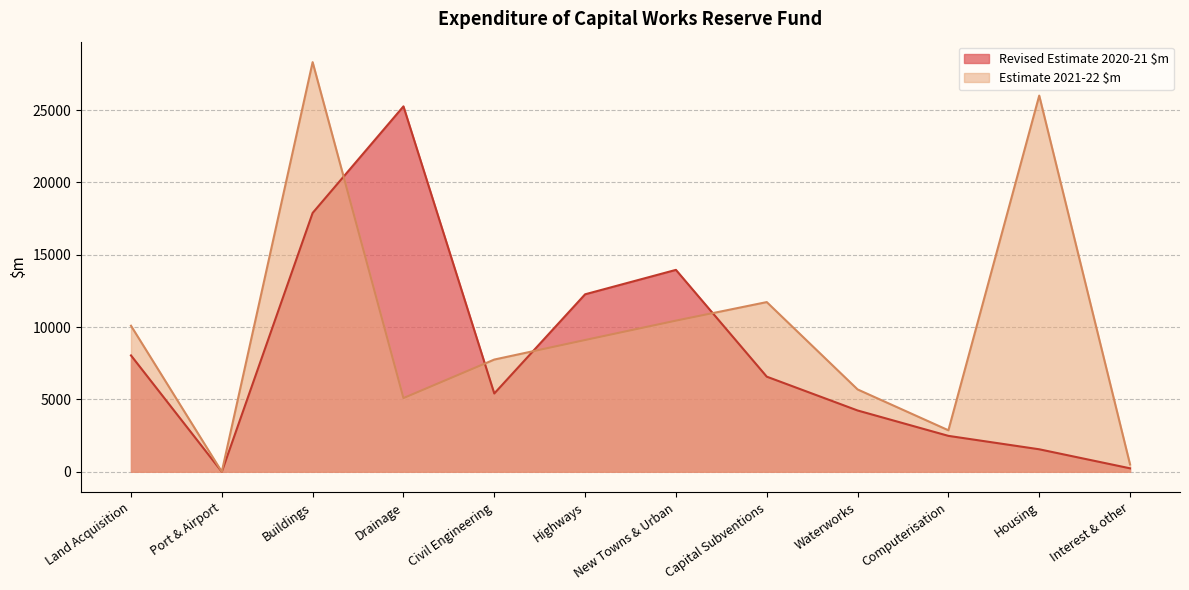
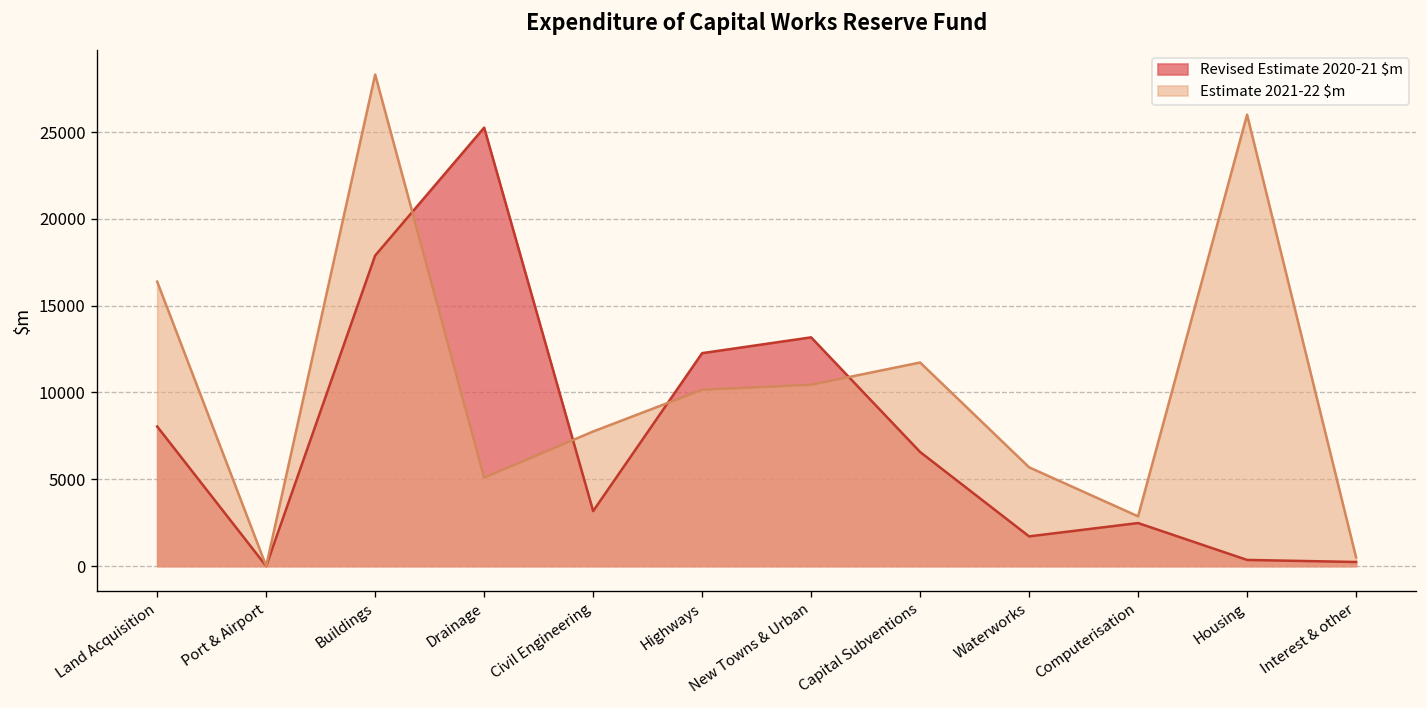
  {
    "Revised Estimate 2020-21 $m": {
      "Land Acquisition": 8000,
      "Buildings": 17900,
      "Drainage": 25300,
-     "Civil Engineering": 5400,
+     "Civil Engineering": 3200,
      "Highways": 12300,
-     "New Towns & Urban": 14000,
+     "New Towns & Urban": 13200,
      "Capital Subventions": 6600,
-     "Waterworks": 4200,
+     "Waterworks": 1700,
      "Computerisation": 2500,
-     "Housing": 1600,
+     "Housing": 400,
      "Interest & other": 200
    },
    "Estimate 2021-22 $m": {
-     "Land Acquisition": 10100,
+     "Land Acquisition": 16400,
      "Buildings": 28300,
      "Drainage": 5100,
      "Civil Engineering": 7800,
-     "Highways": 9100,
+     "Highways": 10200,
      "New Towns & Urban": 10400,
      "Capital Subventions": 11700,
      "Waterworks": 5700,
      "Computerisation": 2900,
      "Housing": 26000,
      "Interest & other": 500
    }
  }
